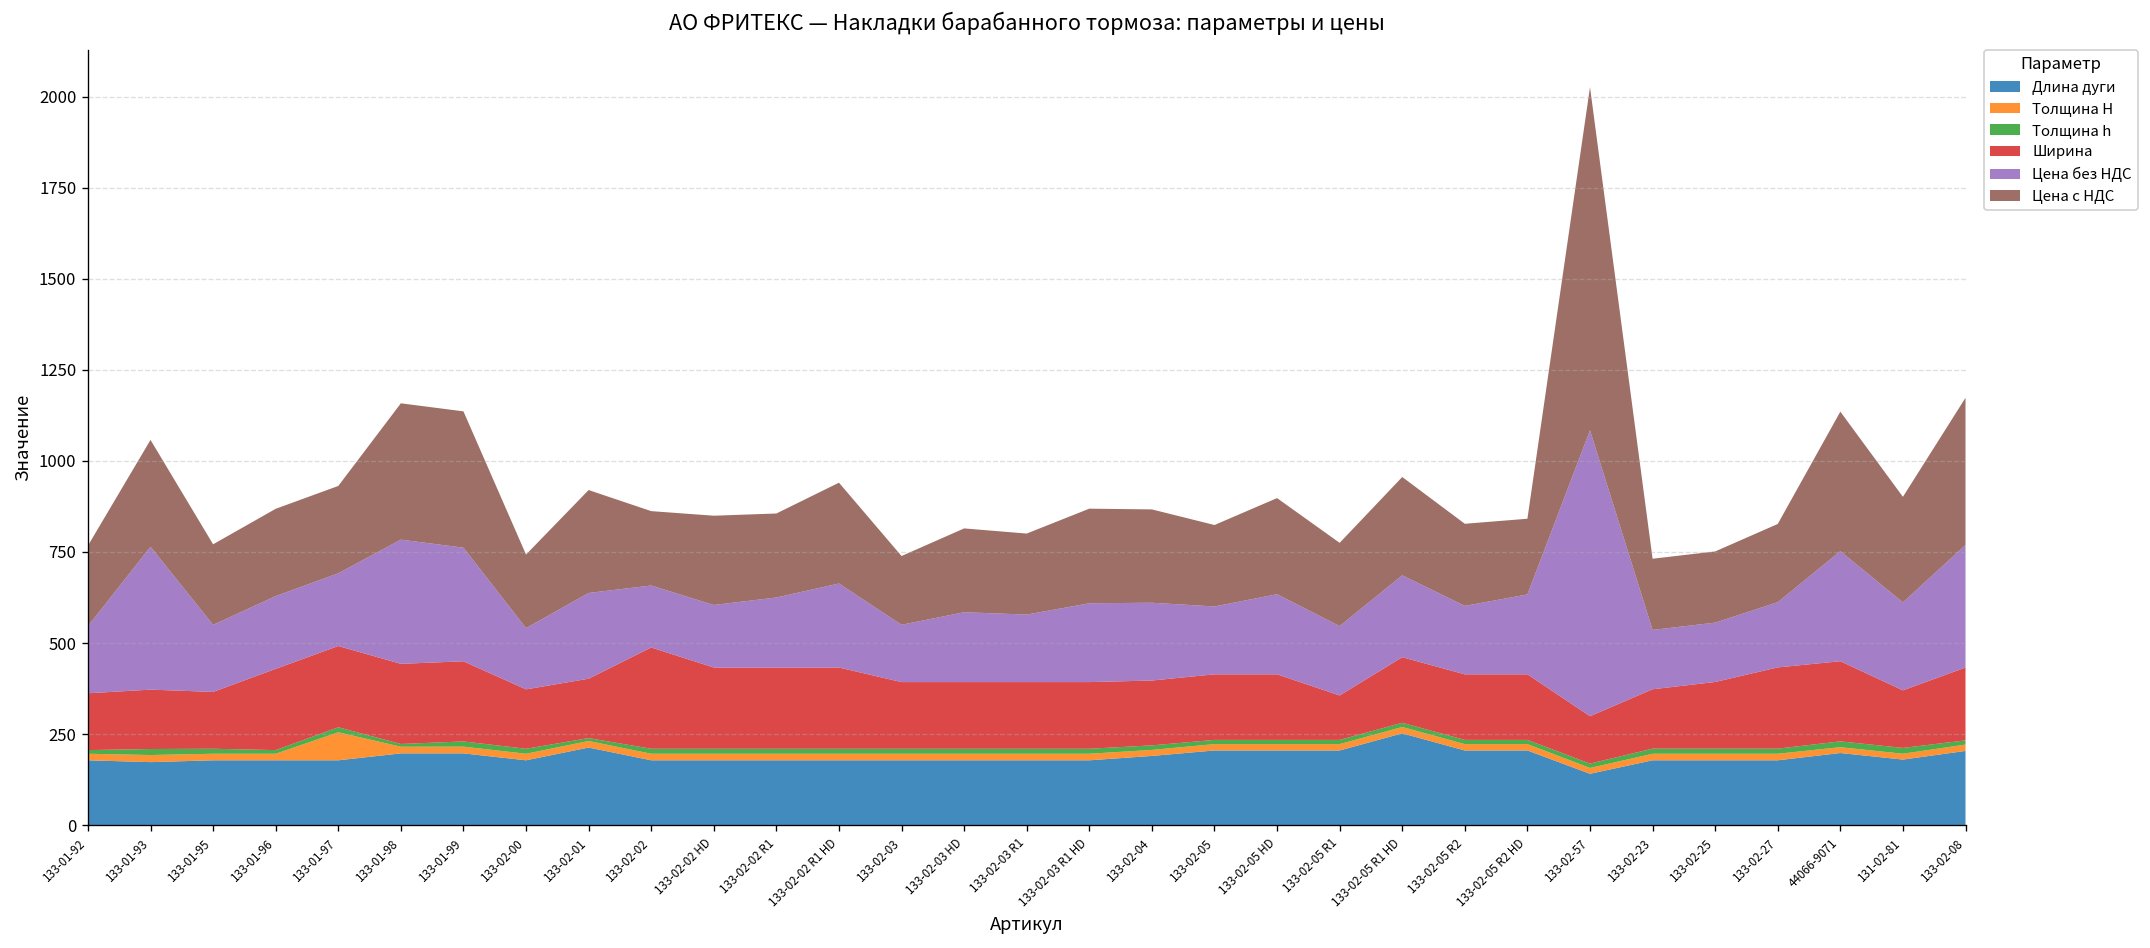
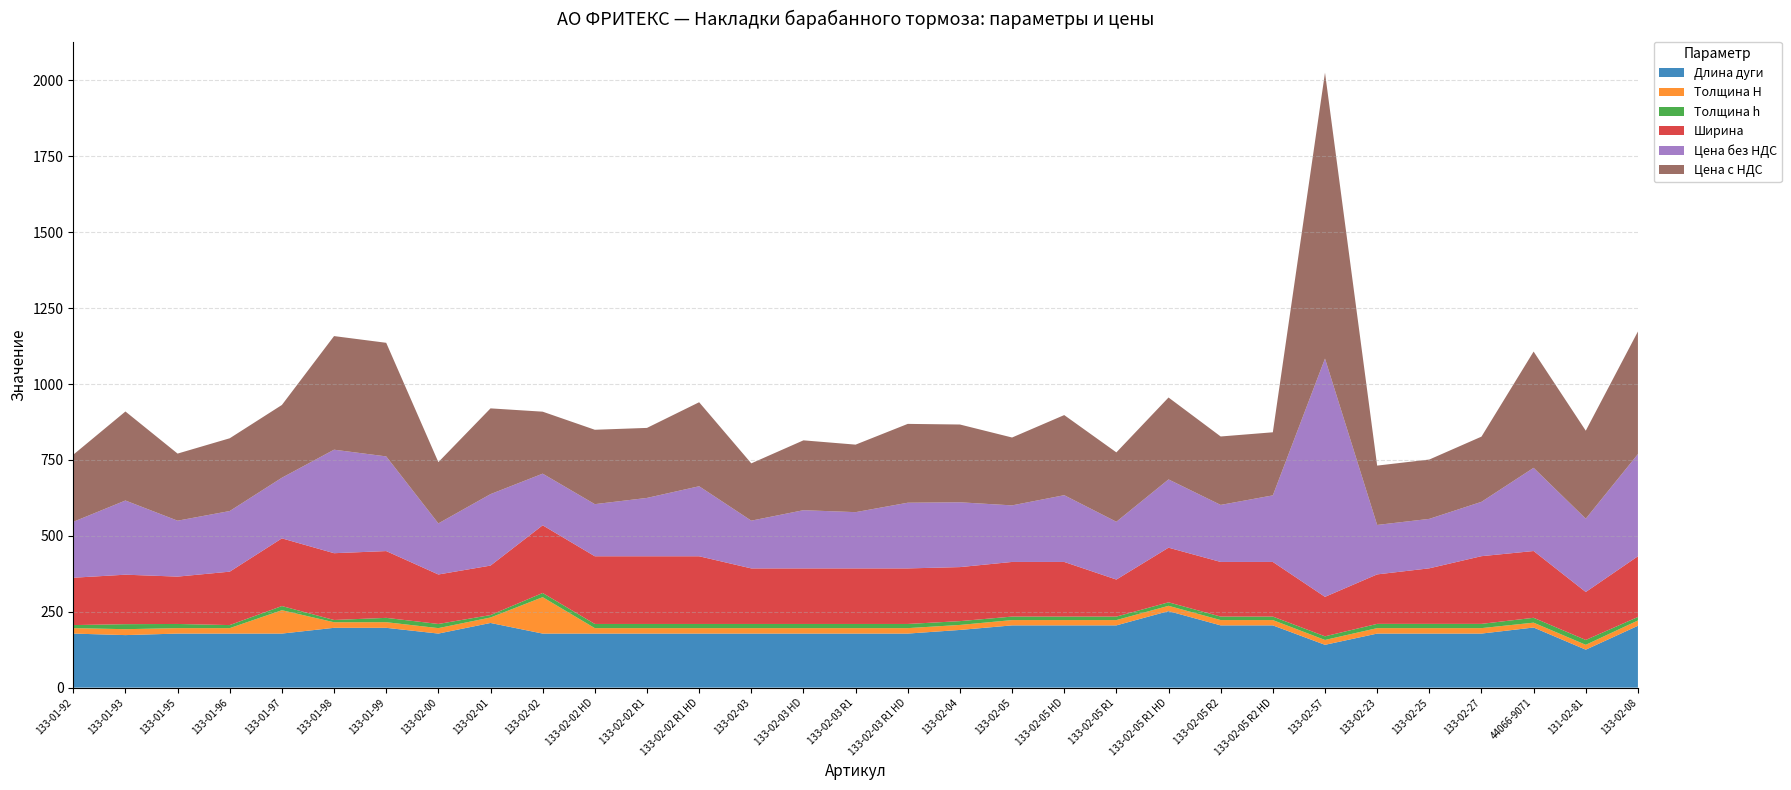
  {
    "Длина дуги": {
      "133-01-92": 180,
      "133-01-93": 170,
      "133-01-95": 180,
      "133-01-96": 180,
      "133-01-97": 180,
      "133-01-98": 200,
      "133-01-99": 200,
      "133-02-00": 180,
      "133-02-01": 210,
      "133-02-02": 180,
      "133-02-02 HD": 180,
      "133-02-02 R1": 180,
      "133-02-02 R1 HD": 180,
      "133-02-03": 180,
      "133-02-03 HD": 180,
      "133-02-03 R1": 180,
      "133-02-03 R1 HD": 180,
      "133-02-04": 190,
      "133-02-05": 210,
      "133-02-05 HD": 210,
      "133-02-05 R1": 210,
      "133-02-05 R1 HD": 250,
      "133-02-05 R2": 210,
      "133-02-05 R2 HD": 210,
      "133-02-57": 140,
      "133-02-23": 180,
      "133-02-25": 180,
      "133-02-27": 180,
      "44066-9071": 200,
-     "131-02-81": 180,
+     "131-02-81": 130,
      "133-02-08": 200
    },
    "Толщина H": {
      "133-01-92": 20,
      "133-01-93": 20,
      "133-01-95": 20,
      "133-01-96": 20,
      "133-01-97": 80,
      "133-01-99": 20,
      "133-02-00": 20,
-     "133-02-02": 20,
+     "133-02-02": 120,
      "133-02-02 HD": 20,
      "133-02-02 R1": 20,
      "133-02-02 R1 HD": 20,
      "133-02-03": 20,
      "133-02-03 HD": 20,
      "133-02-03 R1": 20,
      "133-02-03 R1 HD": 20,
      "133-02-04": 20,
      "133-02-05": 20,
      "133-02-05 HD": 20,
      "133-02-05 R1": 20,
      "133-02-05 R1 HD": 20,
      "133-02-05 R2": 20,
      "133-02-05 R2 HD": 20,
      "133-02-57": 20,
      "133-02-23": 20,
      "133-02-25": 20,
      "133-02-27": 20,
      "44066-9071": 20,
      "131-02-81": 20,
      "133-02-08": 20
    },
    "Толщина h": {
      "133-01-92": 10,
      "133-01-93": 20,
      "133-01-95": 10,
      "133-01-96": 10,
      "133-01-97": 10,
      "133-01-99": 10,
      "133-02-00": 10,
      "133-02-02": 10,
      "133-02-02 HD": 10,
      "133-02-02 R1": 10,
      "133-02-02 R1 HD": 10,
      "133-02-03": 10,
      "133-02-03 HD": 10,
      "133-02-03 R1": 10,
      "133-02-03 R1 HD": 10,
      "133-02-04": 10,
      "133-02-05": 10,
      "133-02-05 HD": 10,
      "133-02-05 R1": 10,
      "133-02-05 R1 HD": 10,
      "133-02-05 R2": 10,
      "133-02-05 R2 HD": 10,
      "133-02-57": 10,
      "133-02-23": 10,
      "133-02-25": 10,
      "133-02-27": 10,
      "44066-9071": 20,
      "131-02-81": 20,
      "133-02-08": 10
    },
    "Ширина": {
      "133-01-92": 160,
      "133-01-93": 160,
      "133-01-95": 160,
-     "133-01-96": 220,
+     "133-01-96": 180,
      "133-01-97": 220,
      "133-01-98": 220,
      "133-01-99": 220,
      "133-02-00": 160,
      "133-02-01": 160,
-     "133-02-02": 280,
+     "133-02-02": 220,
      "133-02-02 HD": 220,
      "133-02-02 R1": 220,
      "133-02-02 R1 HD": 220,
      "133-02-03": 180,
      "133-02-03 HD": 180,
      "133-02-03 R1": 180,
      "133-02-03 R1 HD": 180,
      "133-02-04": 180,
      "133-02-05": 180,
      "133-02-05 HD": 180,
      "133-02-05 R1": 120,
      "133-02-05 R1 HD": 180,
      "133-02-05 R2": 180,
      "133-02-05 R2 HD": 180,
      "133-02-57": 130,
      "133-02-23": 160,
      "133-02-25": 180,
      "133-02-27": 220,
      "44066-9071": 220,
      "131-02-81": 160,
      "133-02-08": 200
    },
    "Цена без НДС": {
      "133-01-92": 180,
-     "133-01-93": 390,
+     "133-01-93": 240,
      "133-01-95": 180,
      "133-01-96": 200,
      "133-01-97": 200,
      "133-01-98": 340,
      "133-01-99": 310,
      "133-02-00": 170,
      "133-02-01": 240,
      "133-02-02": 170,
      "133-02-02 HD": 170,
      "133-02-02 R1": 190,
      "133-02-02 R1 HD": 230,
      "133-02-03": 160,
      "133-02-03 HD": 190,
      "133-02-03 R1": 190,
      "133-02-03 R1 HD": 220,
      "133-02-04": 210,
      "133-02-05": 190,
      "133-02-05 HD": 220,
      "133-02-05 R1": 190,
      "133-02-05 R1 HD": 220,
      "133-02-05 R2": 190,
      "133-02-05 R2 HD": 220,
      "133-02-57": 780,
      "133-02-23": 160,
      "133-02-25": 160,
      "133-02-27": 180,
-     "44066-9071": 300,
+     "44066-9071": 270,
      "131-02-81": 240,
      "133-02-08": 340
    },
    "Цена с НДС": {
      "133-01-92": 220,
      "133-01-93": 290,
      "133-01-95": 220,
      "133-01-96": 240,
      "133-01-97": 240,
      "133-01-98": 370,
      "133-01-99": 370,
      "133-02-00": 200,
      "133-02-01": 280,
      "133-02-02": 200,
      "133-02-02 HD": 250,
      "133-02-02 R1": 230,
      "133-02-02 R1 HD": 280,
      "133-02-03": 190,
      "133-02-03 HD": 230,
      "133-02-03 R1": 220,
      "133-02-03 R1 HD": 260,
      "133-02-04": 260,
      "133-02-05": 220,
      "133-02-05 HD": 260,
      "133-02-05 R1": 230,
      "133-02-05 R1 HD": 270,
      "133-02-05 R2": 230,
      "133-02-05 R2 HD": 210,
      "133-02-57": 940,
      "133-02-23": 200,
      "133-02-25": 200,
      "133-02-27": 210,
      "44066-9071": 380,
      "131-02-81": 290,
      "133-02-08": 400
    }
  }
